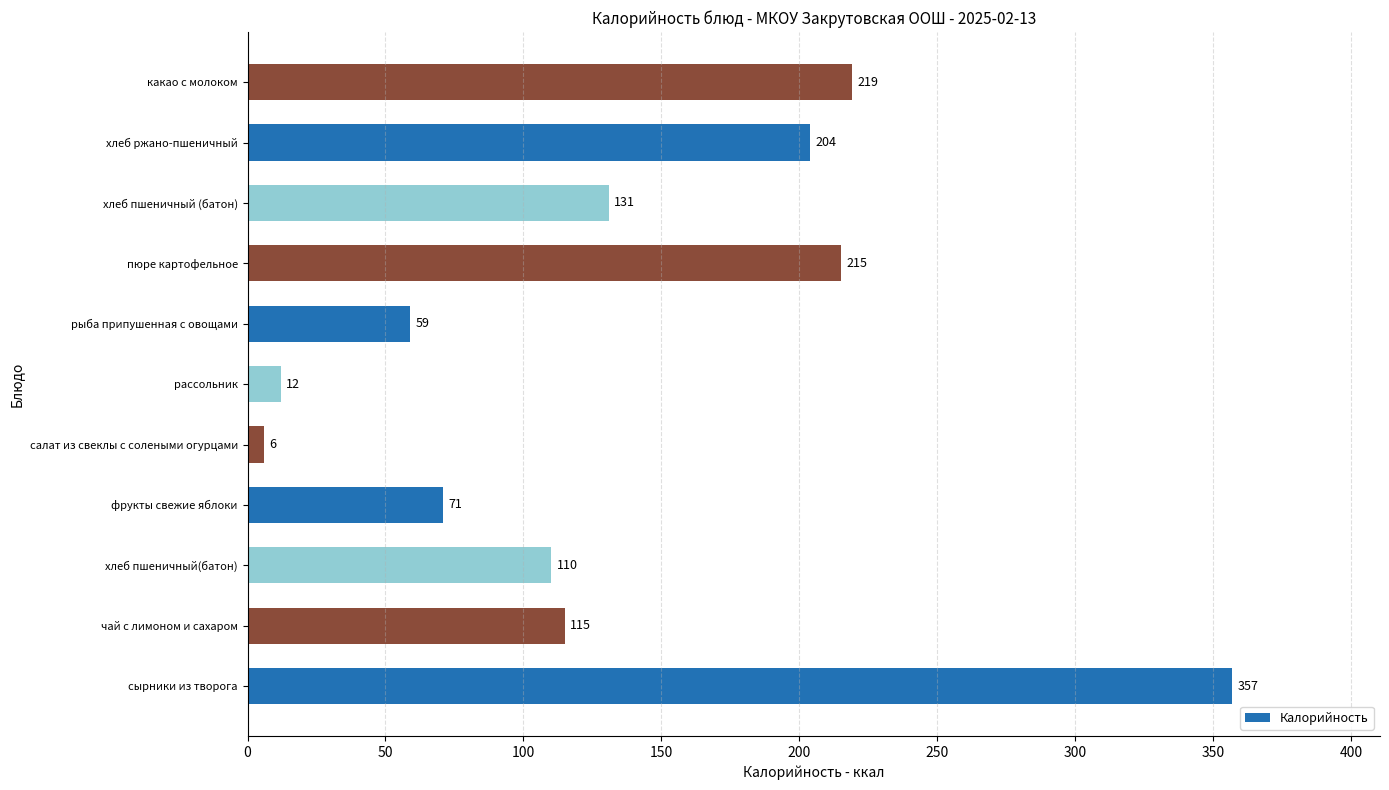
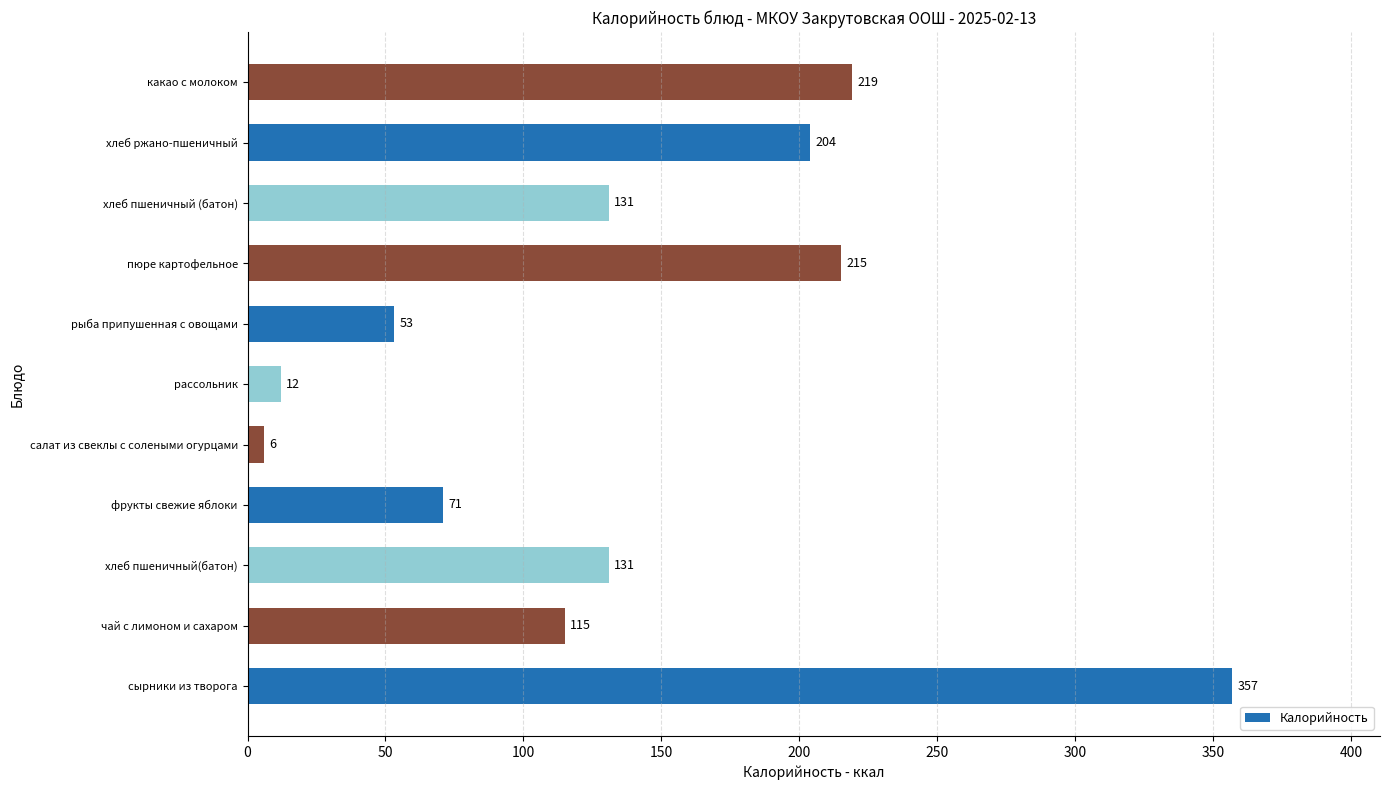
  {
    "какао с молоком": 219,
    "хлеб ржано-пшеничный": 204,
    "хлеб пшеничный (батон)": 131,
    "пюре картофельное": 215,
-   "рыба припушенная с овощами": 59,
+   "рыба припушенная с овощами": 53,
    "рассольник": 12,
    "салат из свеклы с солеными огурцами": 6,
    "фрукты свежие яблоки": 71,
-   "хлеб пшеничный(батон)": 110,
+   "хлеб пшеничный(батон)": 131,
    "чай с лимоном и сахаром": 115,
    "сырники из творога": 357
  }
